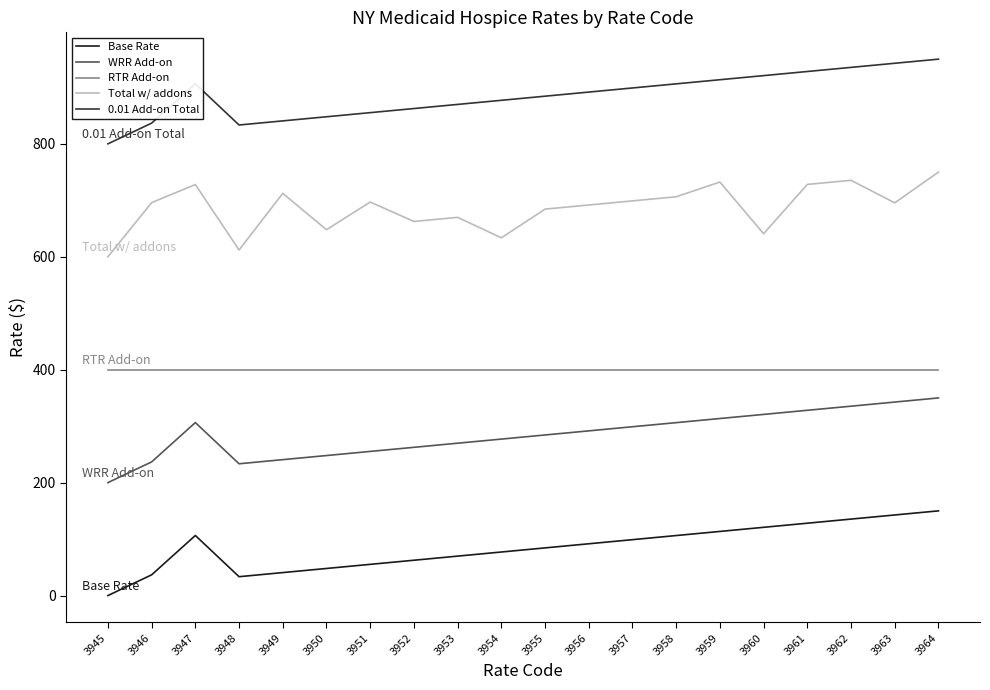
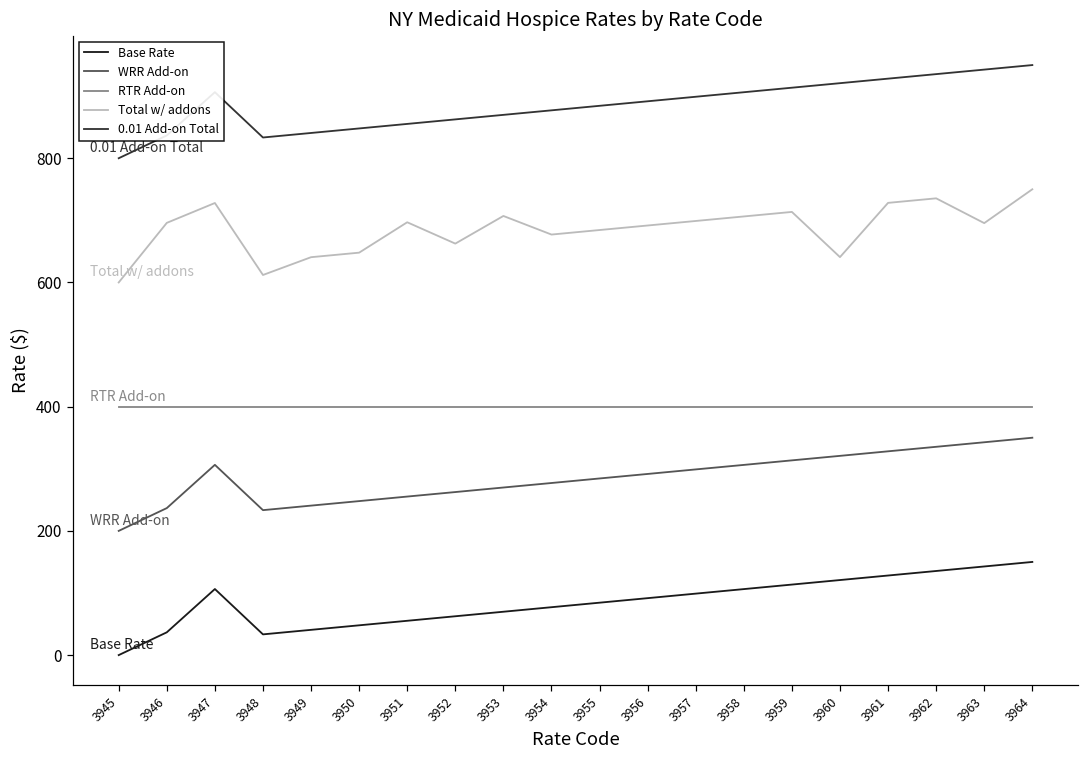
  {
    "RTR Add-on": {
      "3945": 400,
      "3946": 400,
      "3947": 400,
      "3948": 400,
      "3949": 400,
      "3950": 400,
      "3951": 400,
      "3952": 400,
      "3953": 400,
      "3954": 400,
      "3955": 400,
      "3956": 400,
      "3957": 400,
      "3958": 400,
      "3959": 400,
      "3960": 400,
      "3961": 400,
      "3962": 400,
      "3963": 400,
      "3964": 400
    },
    "Total w/ addons": {
      "3945": 600,
      "3946": 700,
      "3947": 730,
      "3948": 610,
-     "3949": 710,
+     "3949": 640,
      "3950": 650,
      "3951": 700,
      "3952": 660,
-     "3953": 670,
-     "3954": 630,
+     "3953": 710,
+     "3954": 680,
      "3955": 680,
      "3956": 690,
      "3957": 700,
      "3958": 710,
-     "3959": 730,
+     "3959": 710,
      "3960": 640,
      "3961": 730,
      "3962": 740,
      "3963": 700,
      "3964": 750
    }
  }
